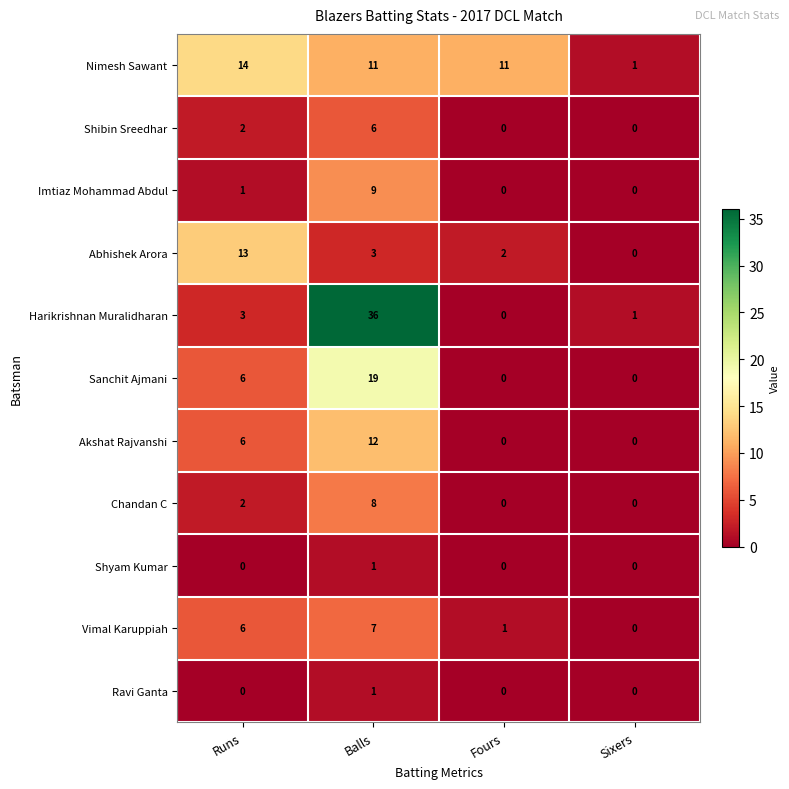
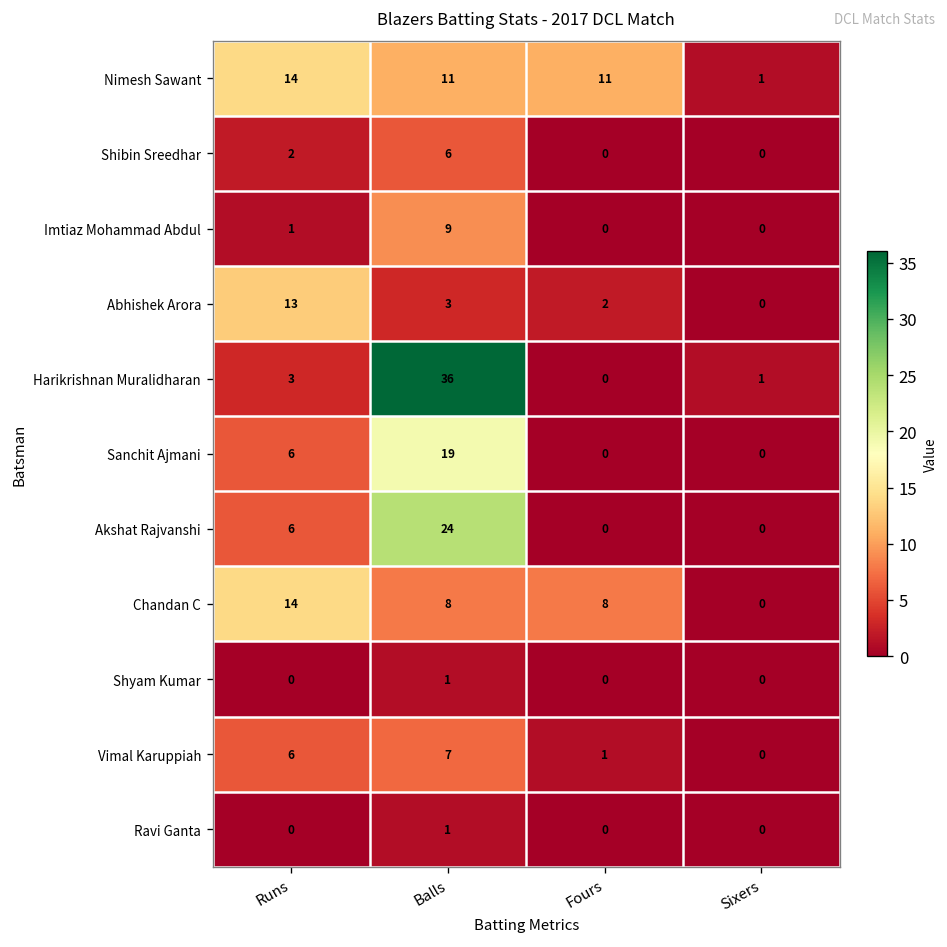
  {
    "Nimesh Sawant": {
      "Runs": 14,
      "Balls": 11,
      "Fours": 11,
      "Sixers": 1
    },
    "Shibin Sreedhar": {
      "Runs": 2,
      "Balls": 6,
      "Fours": 0,
      "Sixers": 0
    },
    "Imtiaz Mohammad Abdul": {
      "Runs": 1,
      "Balls": 9,
      "Fours": 0,
      "Sixers": 0
    },
    "Abhishek Arora": {
      "Runs": 13,
      "Balls": 3,
      "Fours": 2,
      "Sixers": 0
    },
    "Harikrishnan Muralidharan": {
      "Runs": 3,
      "Balls": 36,
      "Fours": 0,
      "Sixers": 1
    },
    "Sanchit Ajmani": {
      "Runs": 6,
      "Balls": 19,
      "Fours": 0,
      "Sixers": 0
    },
    "Akshat Rajvanshi": {
      "Runs": 6,
-     "Balls": 12,
+     "Balls": 24,
      "Fours": 0,
      "Sixers": 0
    },
    "Chandan C": {
-     "Runs": 2,
+     "Runs": 14,
      "Balls": 8,
-     "Fours": 0,
+     "Fours": 8,
      "Sixers": 0
    },
    "Shyam Kumar": {
      "Runs": 0,
      "Balls": 1,
      "Fours": 0,
      "Sixers": 0
    },
    "Vimal Karuppiah": {
      "Runs": 6,
      "Balls": 7,
      "Fours": 1,
      "Sixers": 0
    },
    "Ravi Ganta": {
      "Runs": 0,
      "Balls": 1,
      "Fours": 0,
      "Sixers": 0
    }
  }
